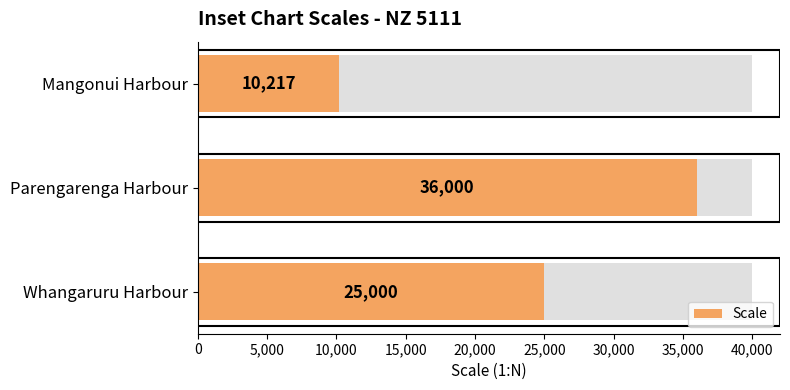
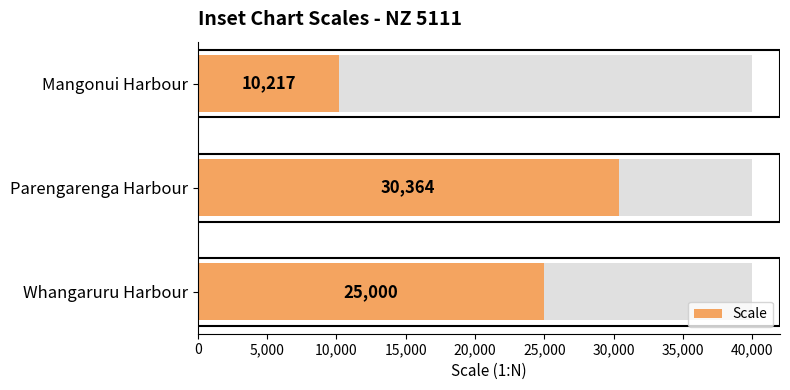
  {
    "Scale": {
-     "Parengarenga Harbour": "36,000"
+     "Parengarenga Harbour": "30,364"
    }
  }
